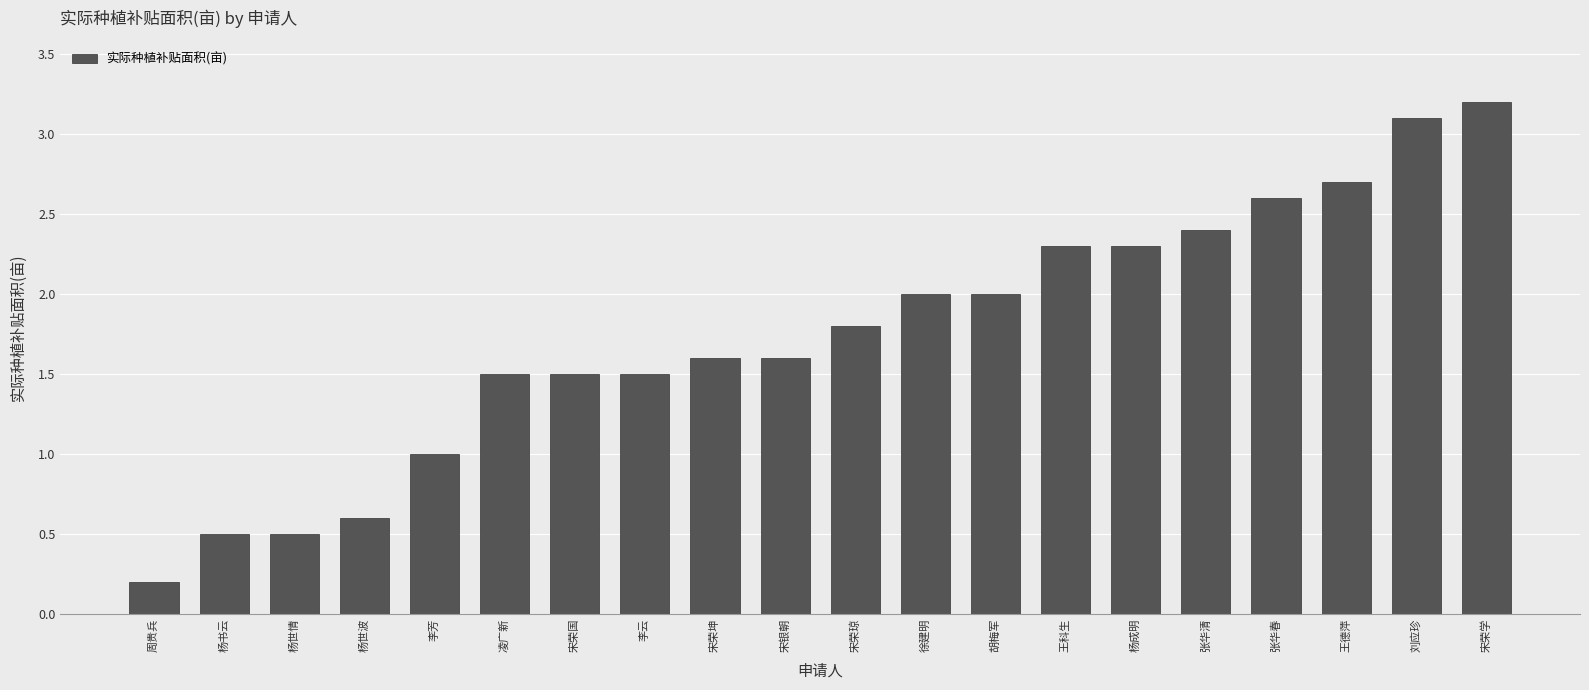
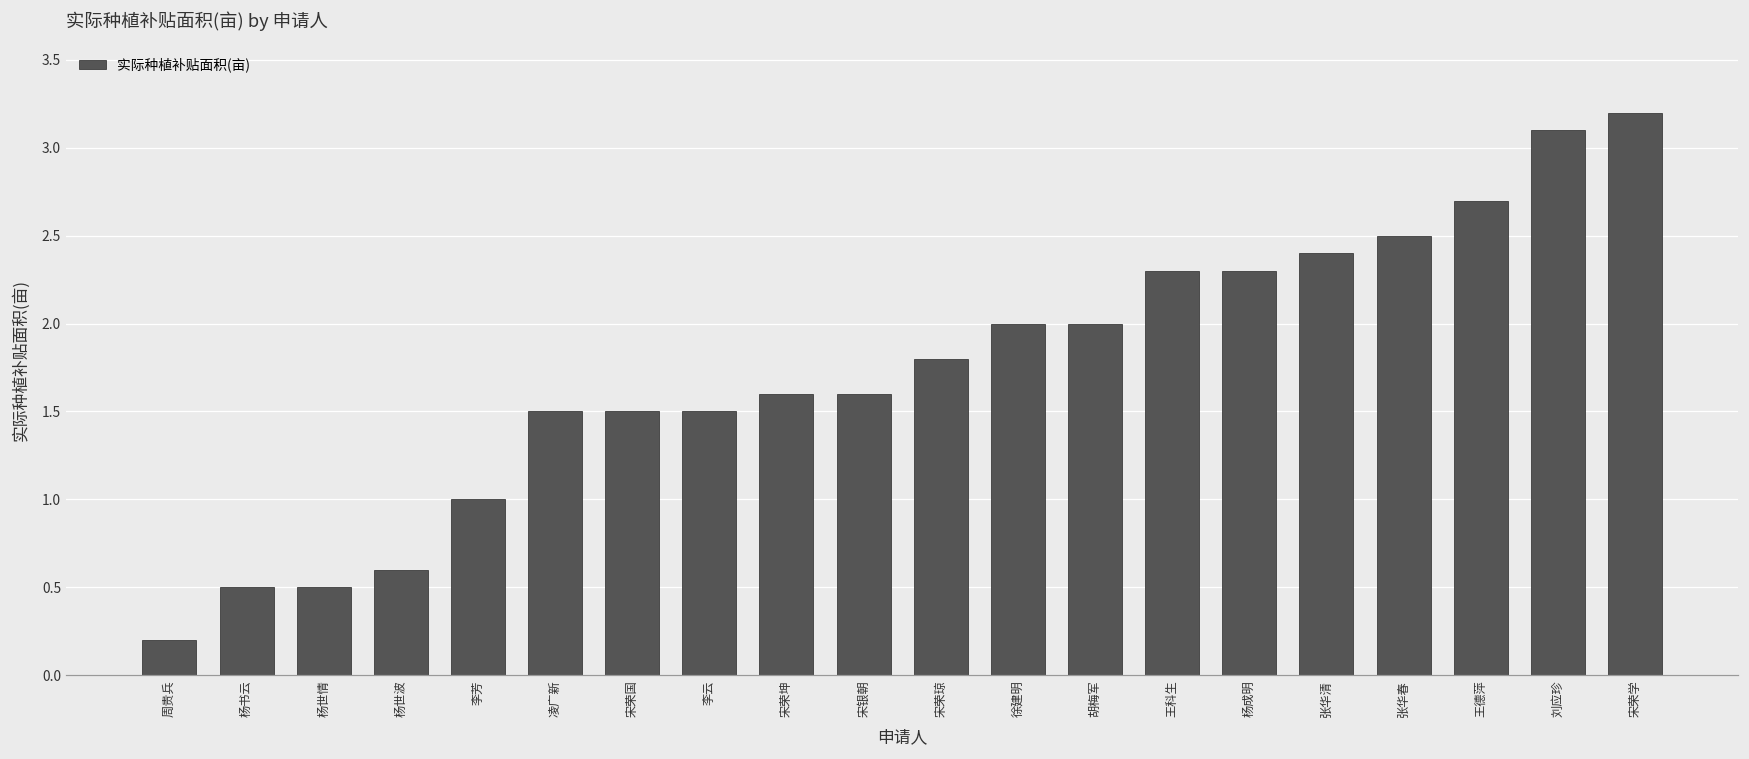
  {
    "周贵兵": 0.2,
    "杨书云": 0.5,
    "杨世情": 0.5,
    "杨世波": 0.6,
    "李芳": 1.0,
    "凌广新": 1.5,
    "宋荣国": 1.5,
    "李云": 1.5,
    "宋荣坤": 1.6,
    "宋银朝": 1.6,
    "宋荣琼": 1.8,
    "徐建明": 2.0,
    "胡梅军": 2.0,
    "王科生": 2.3,
    "杨成明": 2.3,
    "张华清": 2.4,
-   "张华春": 2.6,
+   "张华春": 2.5,
    "王德萍": 2.7,
    "刘应珍": 3.1,
    "宋荣学": 3.2
  }
